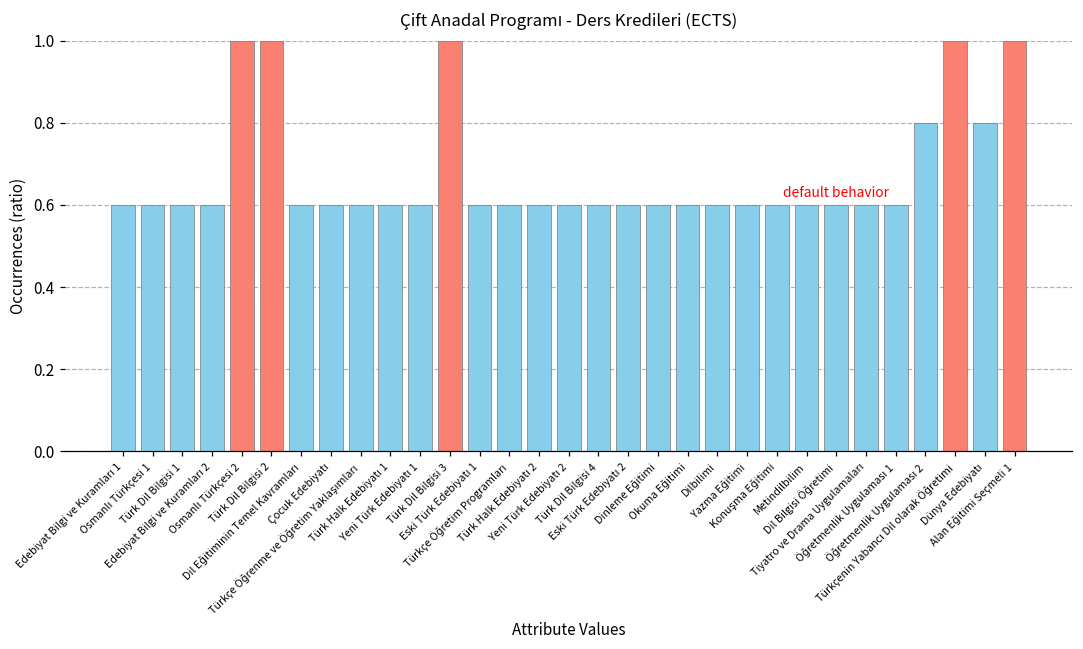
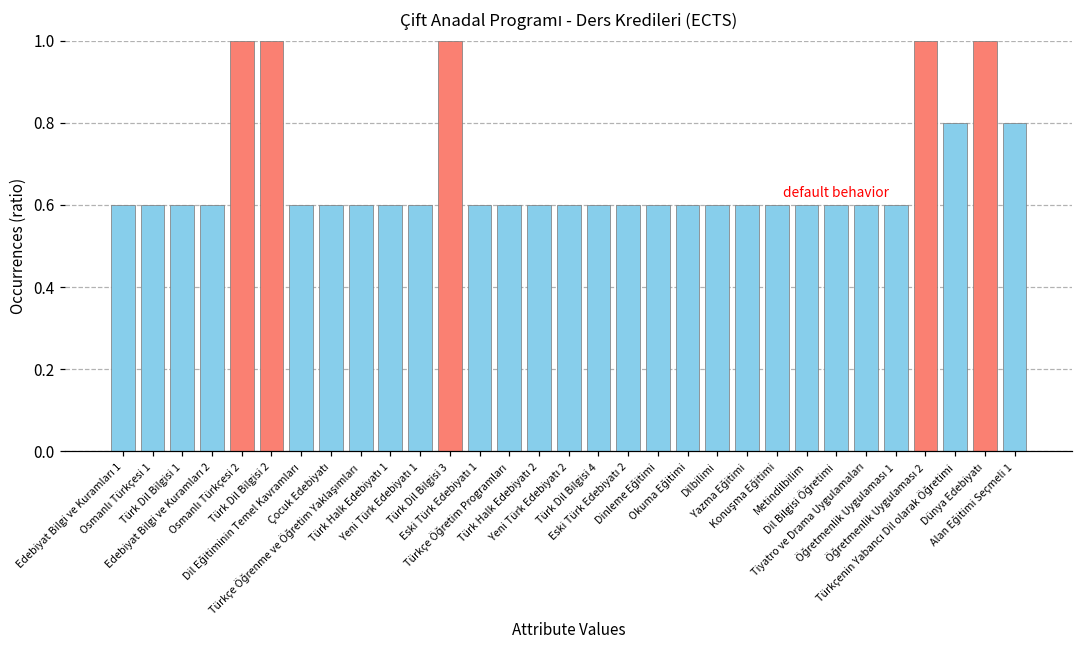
  {
    "Edebiyat Bilgi ve Kuramları 1": 0.60,
    "Osmanlı Türkçesi 1": 0.60,
    "Türk Dil Bilgisi 1": 0.60,
    "Edebiyat Bilgi ve Kuramları 2": 0.60,
    "Osmanlı Türkçesi 2": 1.00,
    "Türk Dil Bilgisi 2": 1.00,
    "Dil Eğitiminin Temel Kavramları": 0.60,
    "Çocuk Edebiyatı": 0.60,
    "Türkçe Öğrenme ve Öğretim Yaklaşımları": 0.60,
    "Türk Halk Edebiyatı 1": 0.60,
    "Yeni Türk Edebiyatı 1": 0.60,
    "Türk Dil Bilgisi 3": 1.00,
    "Eski Türk Edebiyatı 1": 0.60,
    "Türkçe Öğretim Programları": 0.60,
    "Türk Halk Edebiyatı 2": 0.60,
    "Yeni Türk Edebiyatı 2": 0.60,
    "Türk Dil Bilgisi 4": 0.60,
    "Eski Türk Edebiyatı 2": 0.60,
    "Dinleme Eğitimi": 0.60,
    "Okuma Eğitimi": 0.60,
    "Dilbilimi": 0.60,
    "Yazma Eğitimi": 0.60,
    "Konuşma Eğitimi": 0.60,
    "Metindilbilim": 0.60,
    "Dil Bilgisi Öğretimi": 0.60,
    "Tiyatro ve Drama Uygulamaları": 0.60,
    "Öğretmenlik Uygulaması 1": 0.60,
-   "Öğretmenlik Uygulaması 2": 0.80,
-   "Türkçenin Yabancı Dil olarak Öğretimi": 1.00,
-   "Dünya Edebiyatı": 0.80,
-   "Alan Eğitimi Seçmeli 1": 1.00
+   "Öğretmenlik Uygulaması 2": 1.00,
+   "Türkçenin Yabancı Dil olarak Öğretimi": 0.80,
+   "Dünya Edebiyatı": 1.00,
+   "Alan Eğitimi Seçmeli 1": 0.80
  }
